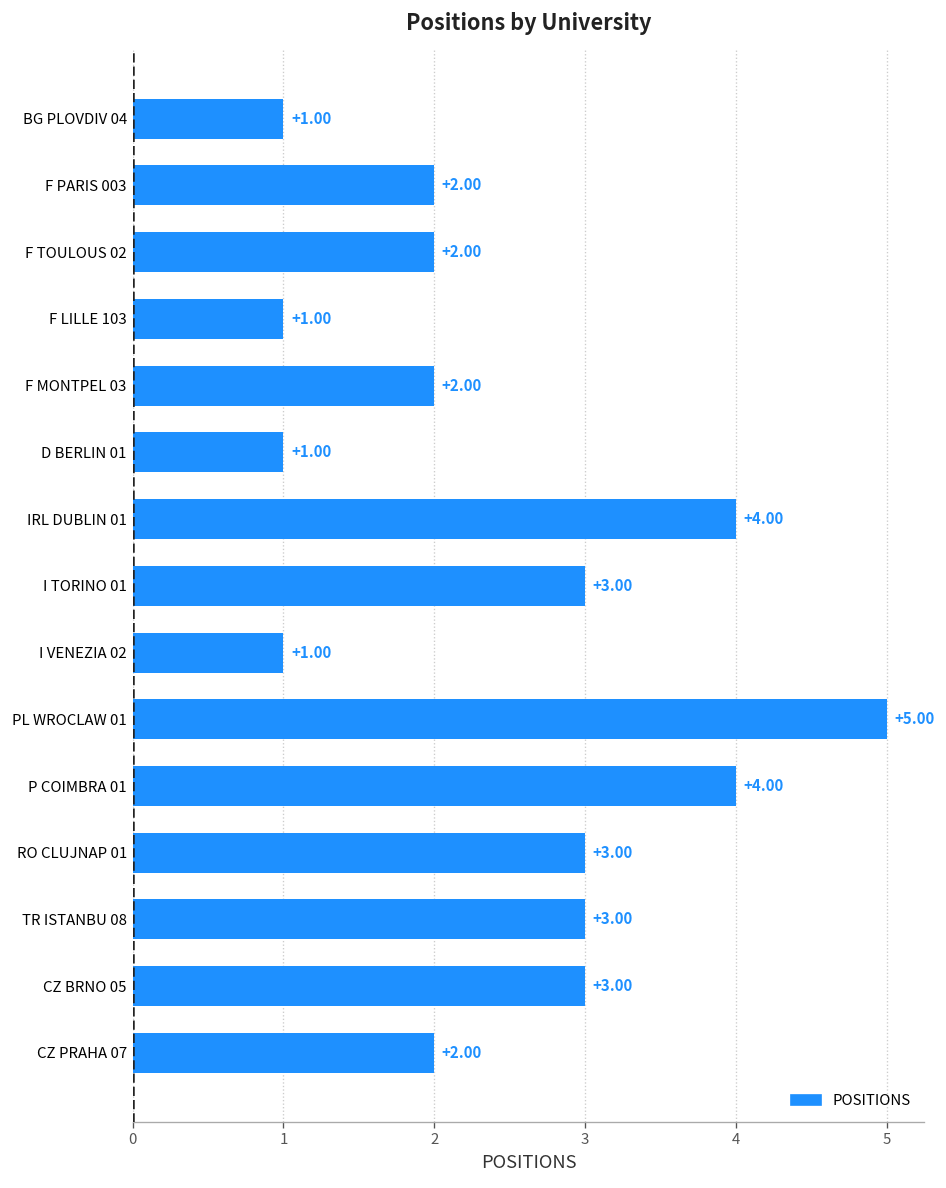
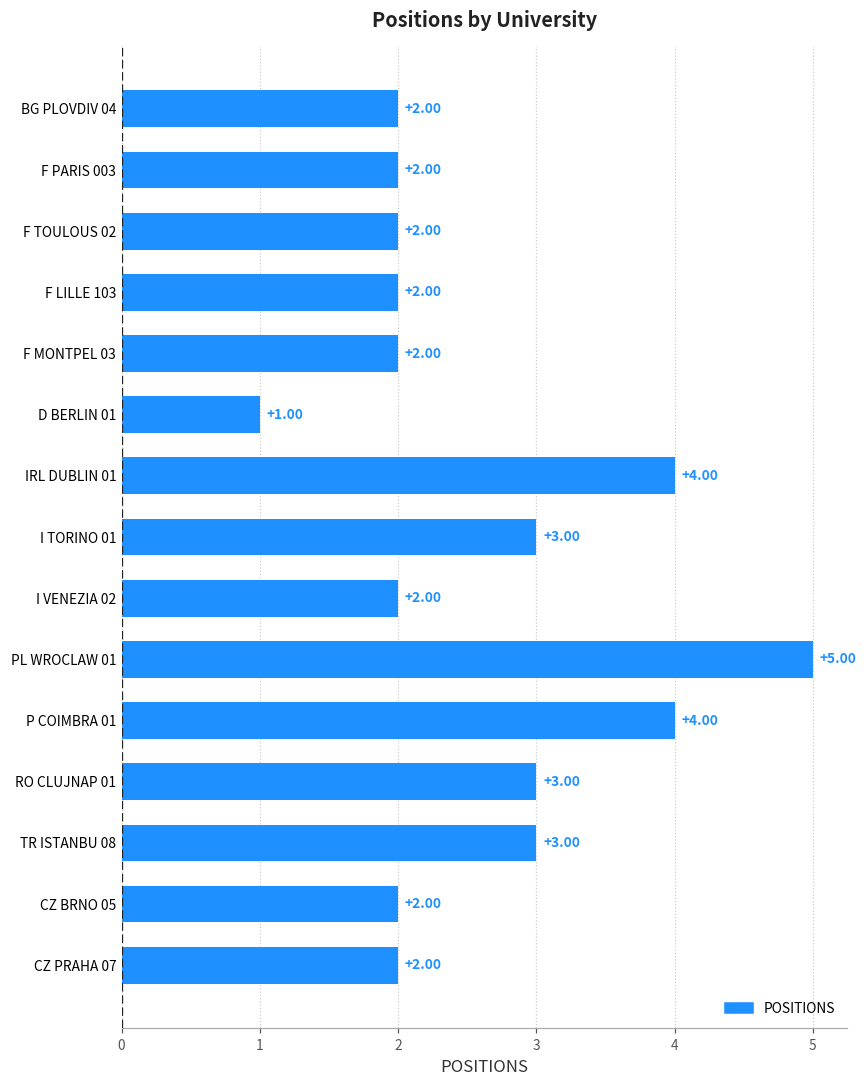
  {
-   "BG PLOVDIV 04": "+1.00",
+   "BG PLOVDIV 04": "+2.00",
    "F PARIS 003": "+2.00",
    "F TOULOUS 02": "+2.00",
-   "F LILLE 103": "+1.00",
+   "F LILLE 103": "+2.00",
    "F MONTPEL 03": "+2.00",
    "D BERLIN 01": "+1.00",
    "IRL DUBLIN 01": "+4.00",
    "I TORINO 01": "+3.00",
-   "I VENEZIA 02": "+1.00",
+   "I VENEZIA 02": "+2.00",
    "PL WROCLAW 01": "+5.00",
    "P COIMBRA 01": "+4.00",
    "RO CLUJNAP 01": "+3.00",
    "TR ISTANBU 08": "+3.00",
-   "CZ BRNO 05": "+3.00",
+   "CZ BRNO 05": "+2.00",
    "CZ PRAHA 07": "+2.00"
  }
